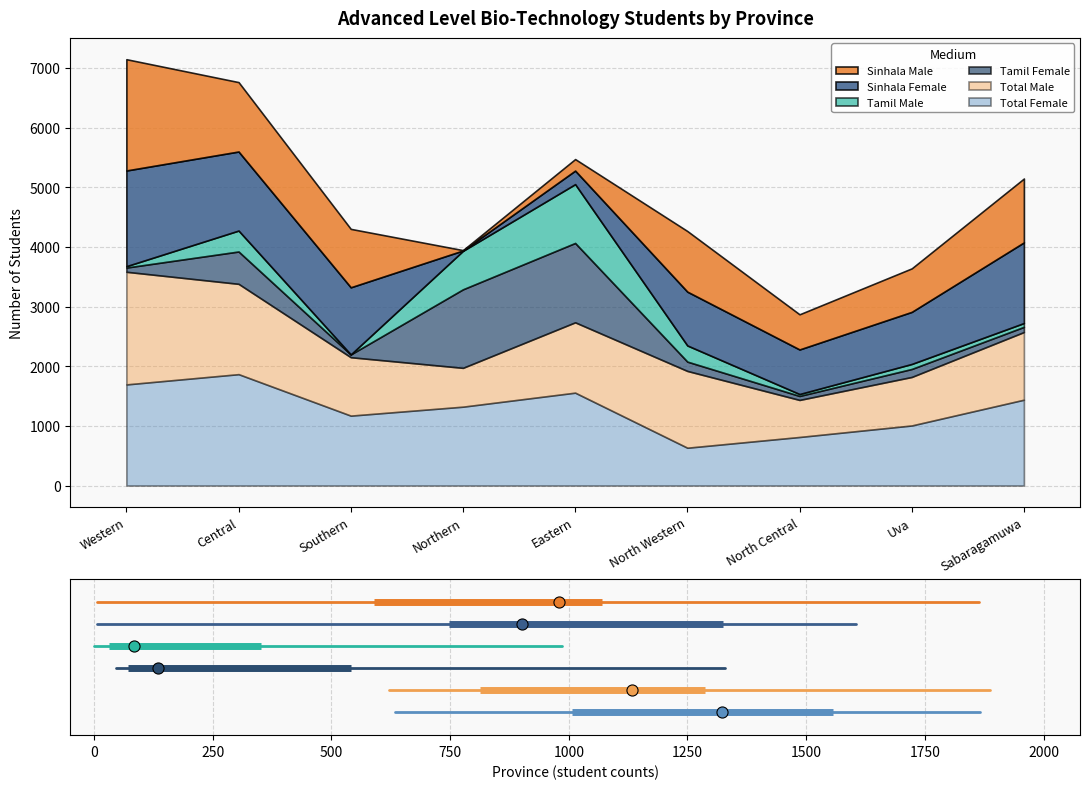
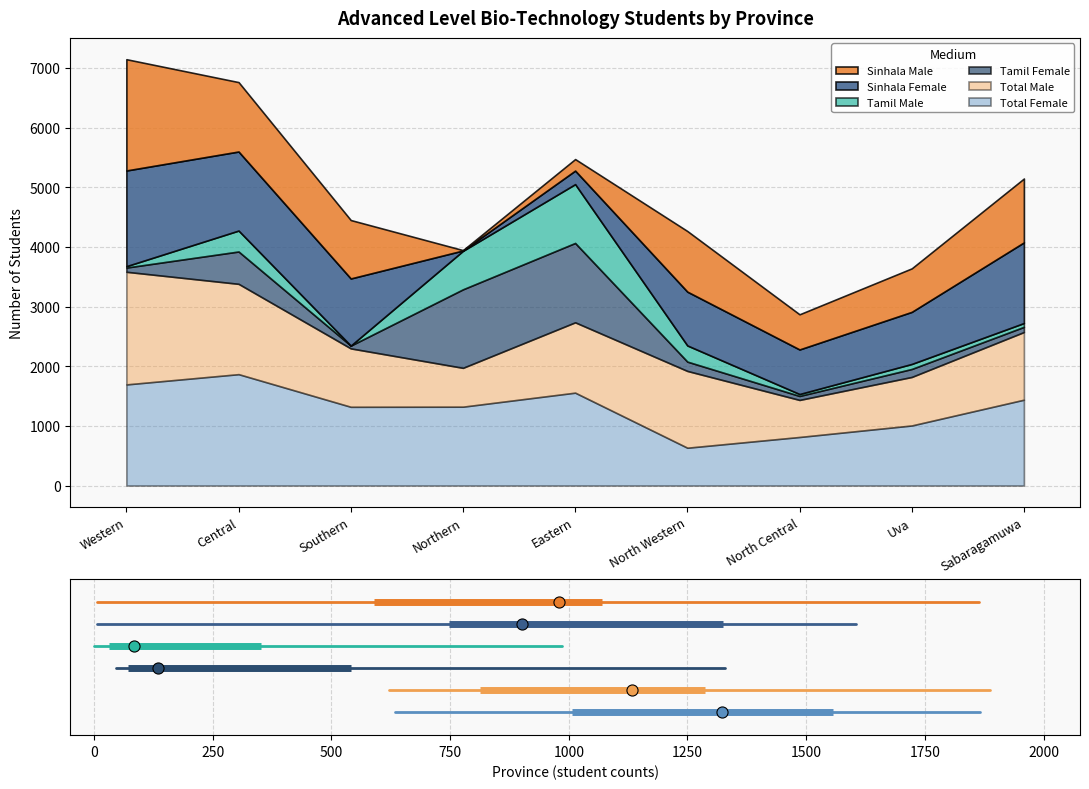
  {
    "Advanced Level Bio-Technology Students by Province": {
      "Total Female": {
        "Western": 1700,
        "Central": 1900,
-       "Southern": 1200,
+       "Southern": 1300,
        "Northern": 1300,
        "Eastern": 1600,
        "North Western": 600,
        "North Central": 800,
        "Uva": 1000,
        "Sabaragamuwa": 1400
      },
      "Tamil Male": {
        "Central": 400,
        "Eastern": 1000,
        "North Western": 300,
        "Uva": 100,
        "Sabaragamuwa": 100
      }
    }
  }
